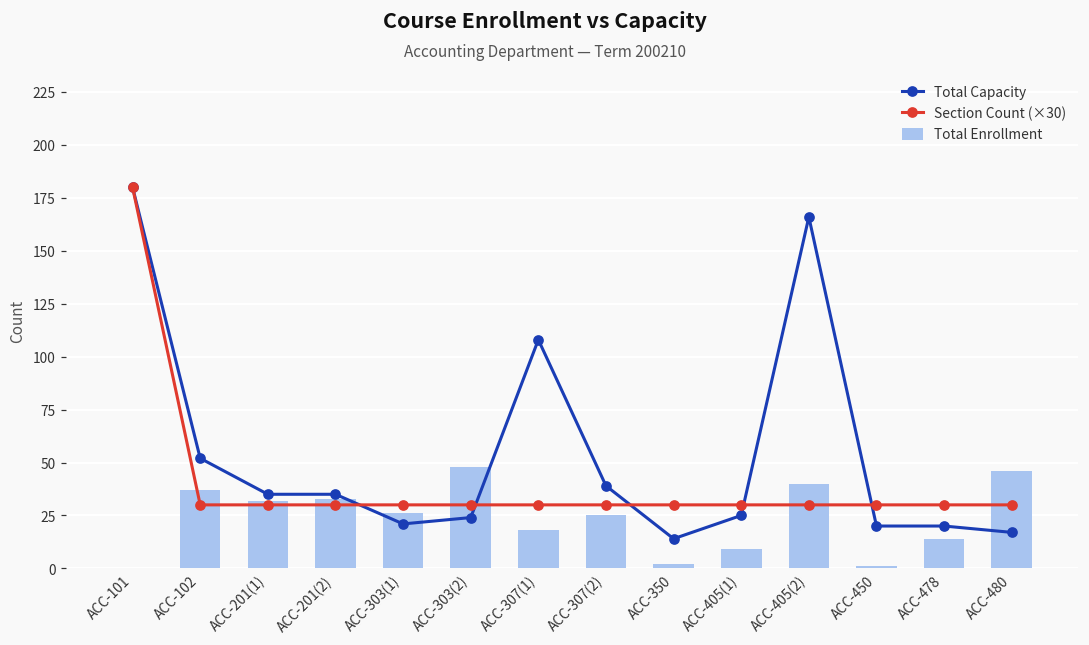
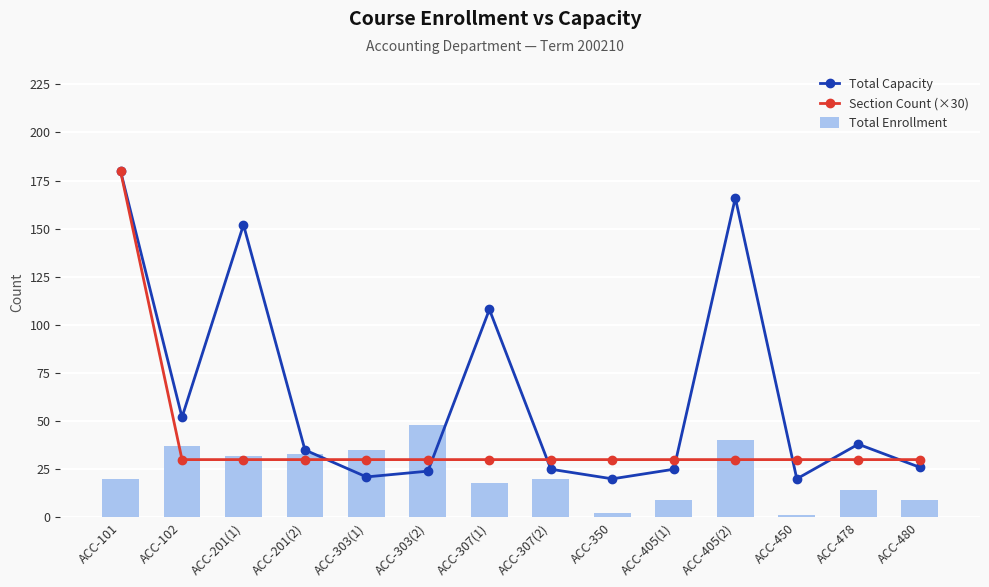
  {
    "Total Enrollment": {
-     "ACC-101": 0,
+     "ACC-101": 20,
      "ACC-102": 37,
      "ACC-201(1)": 32,
      "ACC-201(2)": 33,
-     "ACC-303(1)": 26,
+     "ACC-303(1)": 35,
      "ACC-303(2)": 48,
      "ACC-307(1)": 18,
-     "ACC-307(2)": 25,
+     "ACC-307(2)": 20,
      "ACC-350": 2,
      "ACC-405(1)": 9,
      "ACC-405(2)": 40,
      "ACC-478": 14,
-     "ACC-480": 46
+     "ACC-480": 9
    },
    "Total Capacity": {
      "ACC-102": 52,
-     "ACC-201(1)": 35,
+     "ACC-201(1)": 152,
      "ACC-201(2)": 35,
      "ACC-303(1)": 21,
      "ACC-303(2)": 24,
      "ACC-307(1)": 108,
-     "ACC-307(2)": 39,
-     "ACC-350": 14,
+     "ACC-307(2)": 25,
+     "ACC-350": 20,
      "ACC-405(1)": 25,
      "ACC-405(2)": 166,
      "ACC-450": 20,
-     "ACC-478": 20,
-     "ACC-480": 17
+     "ACC-478": 38,
+     "ACC-480": 26
    },
    "Section Count (×30)": {
      "ACC-102": 30,
      "ACC-201(1)": 30,
      "ACC-201(2)": 30,
      "ACC-303(1)": 30,
      "ACC-303(2)": 30,
      "ACC-307(1)": 30,
      "ACC-307(2)": 30,
      "ACC-350": 30,
      "ACC-405(1)": 30,
      "ACC-405(2)": 30,
      "ACC-450": 30,
      "ACC-478": 30,
      "ACC-480": 30
    }
  }
